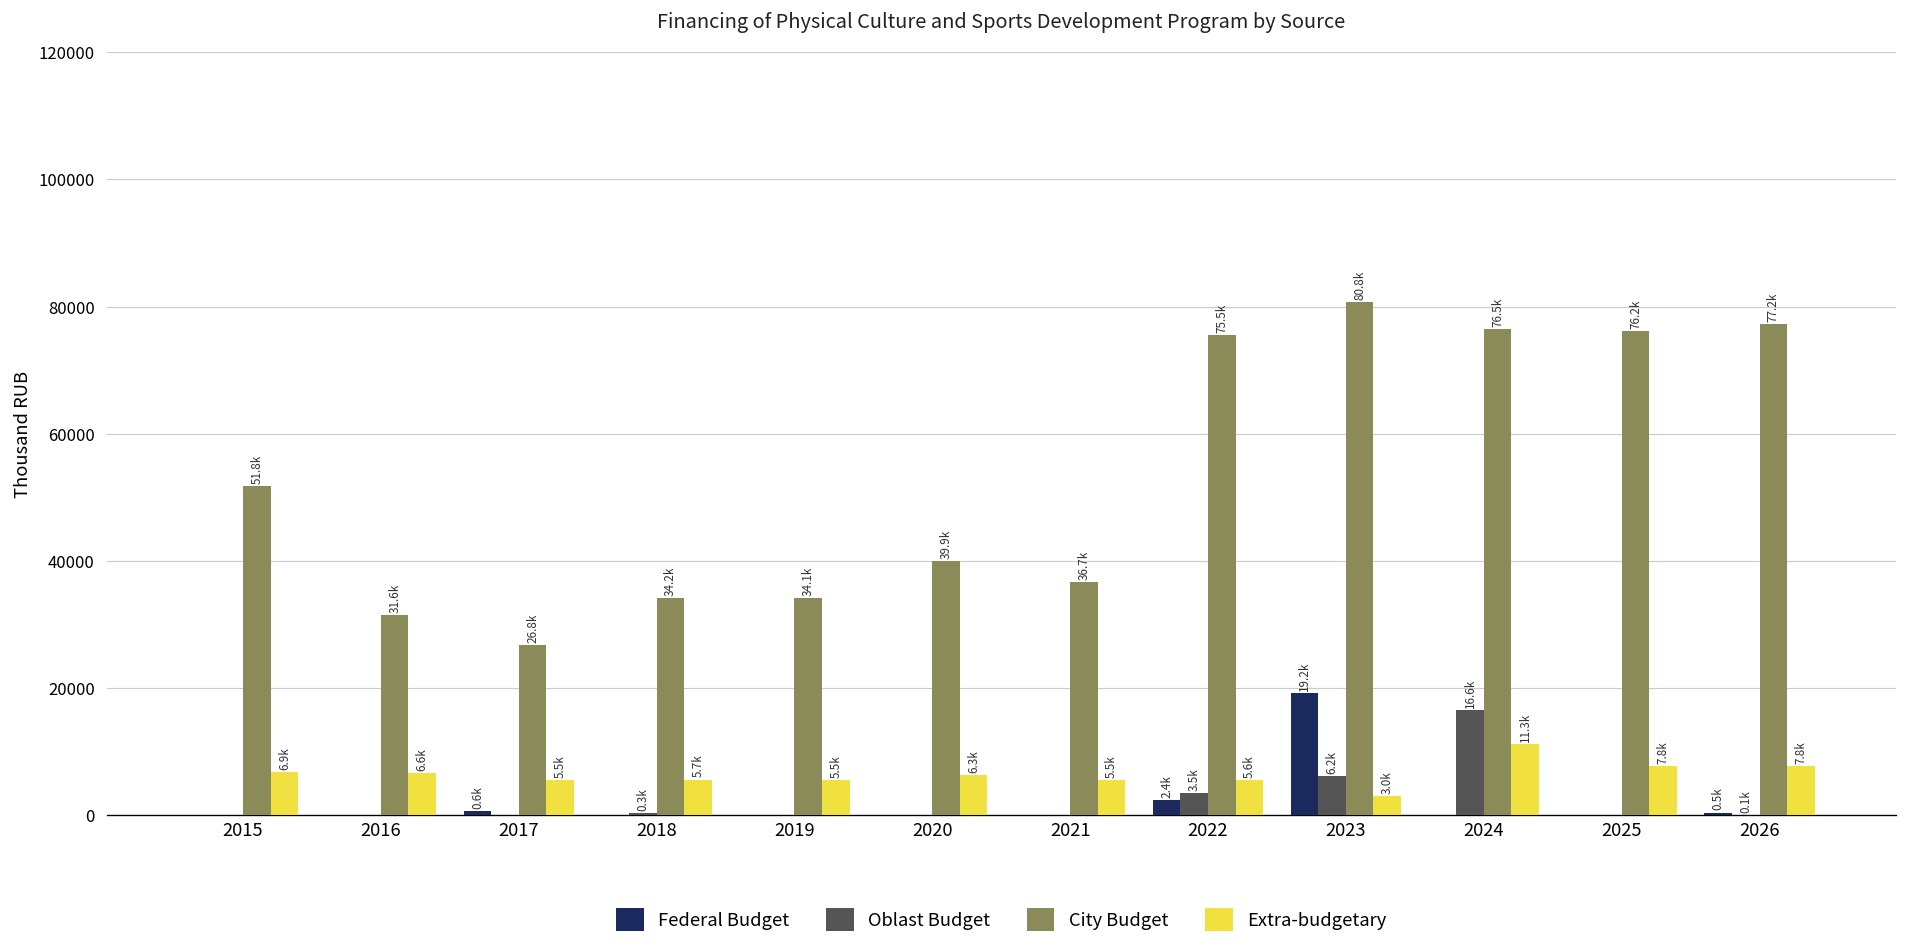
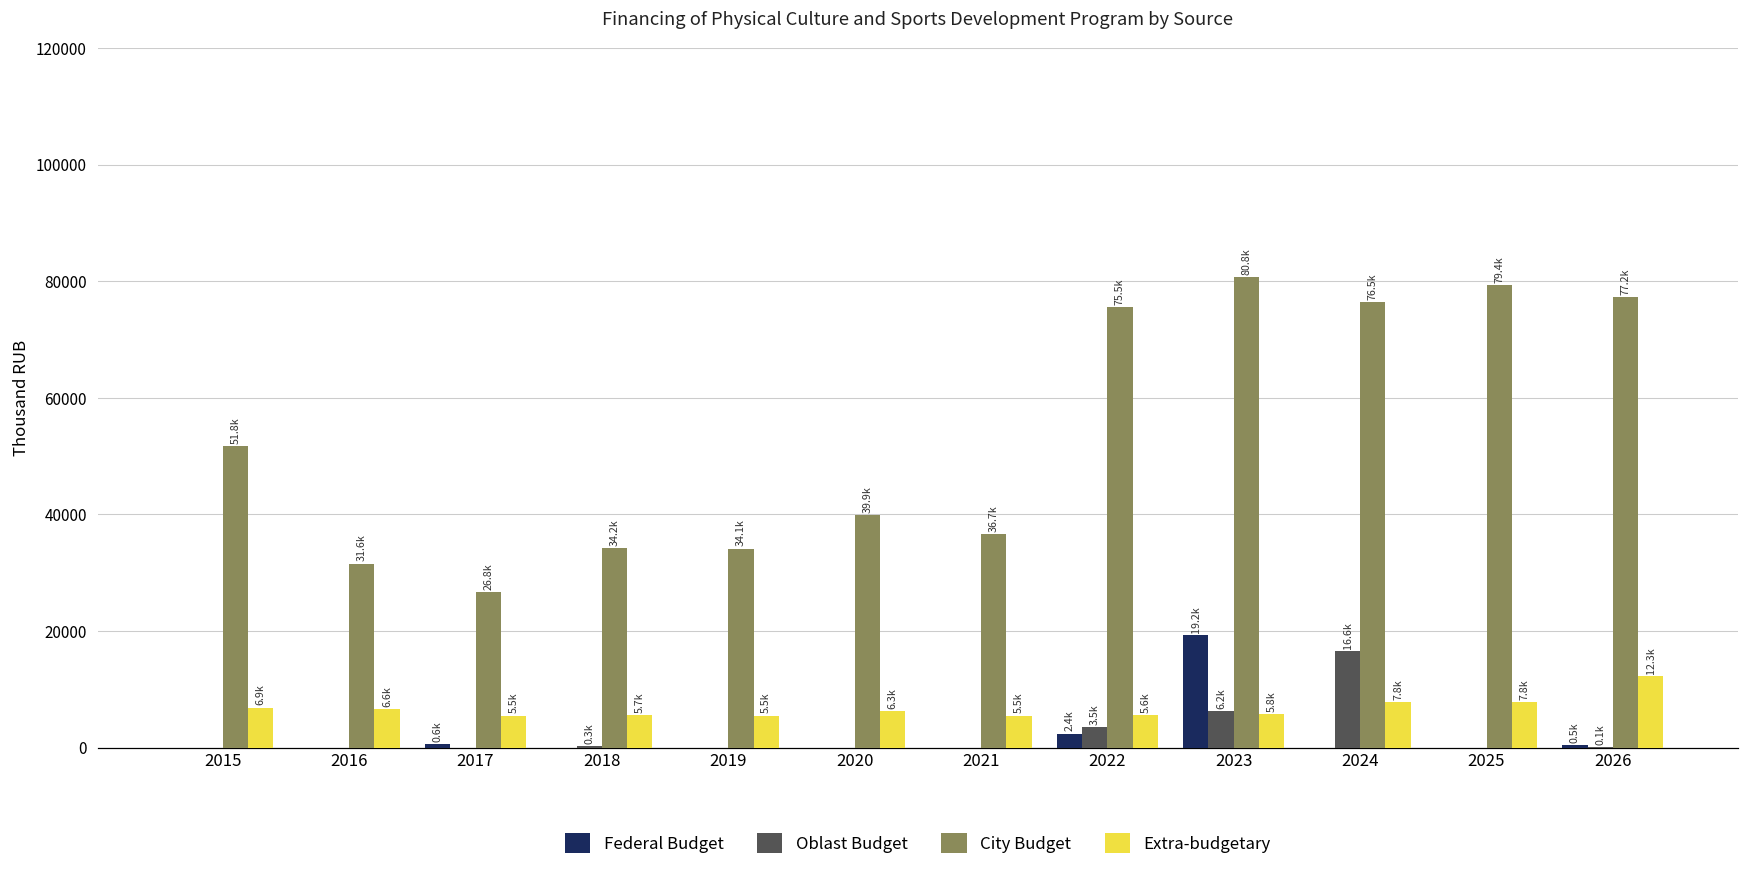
  {
    "Federal Budget": {
      "2017": "0.6k",
      "2022": "2.4k",
      "2023": "19.2k",
      "2026": "0.5k"
    },
    "Oblast Budget": {
      "2018": "0.3k",
      "2022": "3.5k",
      "2023": "6.2k",
      "2024": "16.6k",
      "2026": "0.1k"
    },
    "City Budget": {
      "2015": "51.8k",
      "2016": "31.6k",
      "2017": "26.8k",
      "2018": "34.2k",
      "2019": "34.1k",
      "2020": "39.9k",
      "2021": "36.7k",
      "2022": "75.5k",
      "2023": "80.8k",
      "2024": "76.5k",
-     "2025": "76.2k",
+     "2025": "79.4k",
      "2026": "77.2k"
    },
    "Extra-budgetary": {
      "2015": "6.9k",
      "2016": "6.6k",
      "2017": "5.5k",
      "2018": "5.7k",
      "2019": "5.5k",
      "2020": "6.3k",
      "2021": "5.5k",
      "2022": "5.6k",
-     "2023": "3.0k",
-     "2024": "11.3k",
+     "2023": "5.8k",
+     "2024": "7.8k",
      "2025": "7.8k",
-     "2026": "7.8k"
+     "2026": "12.3k"
    }
  }
